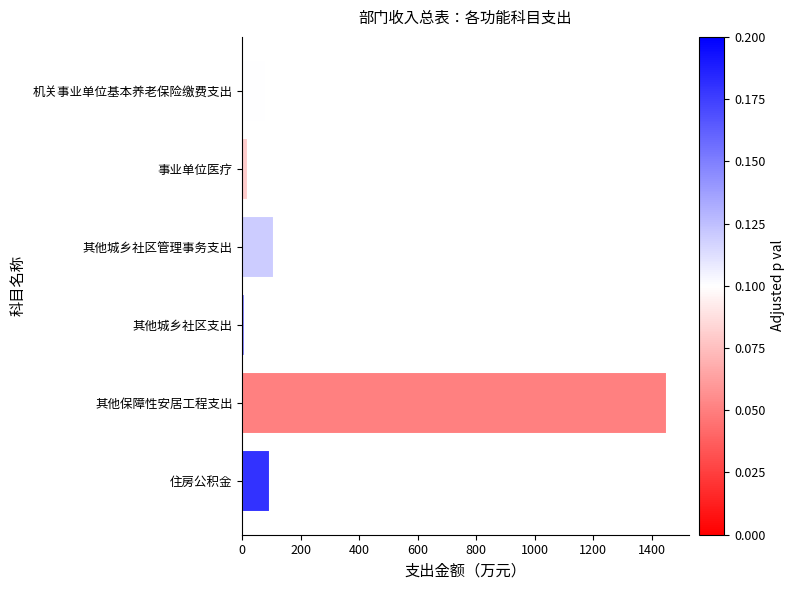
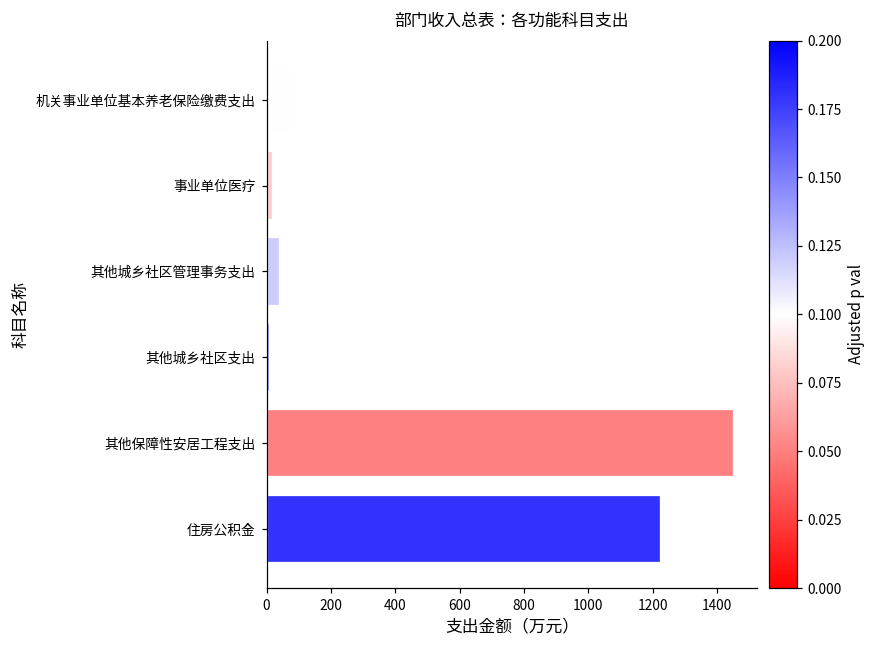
  {
    "机关事业单位基本养老保险缴费支出": 80,
    "事业单位医疗": 20,
-   "其他城乡社区管理事务支出": 110,
+   "其他城乡社区管理事务支出": 40,
    "其他城乡社区支出": 10,
    "其他保障性安居工程支出": 1450,
-   "住房公积金": 90
+   "住房公积金": 1230
  }
